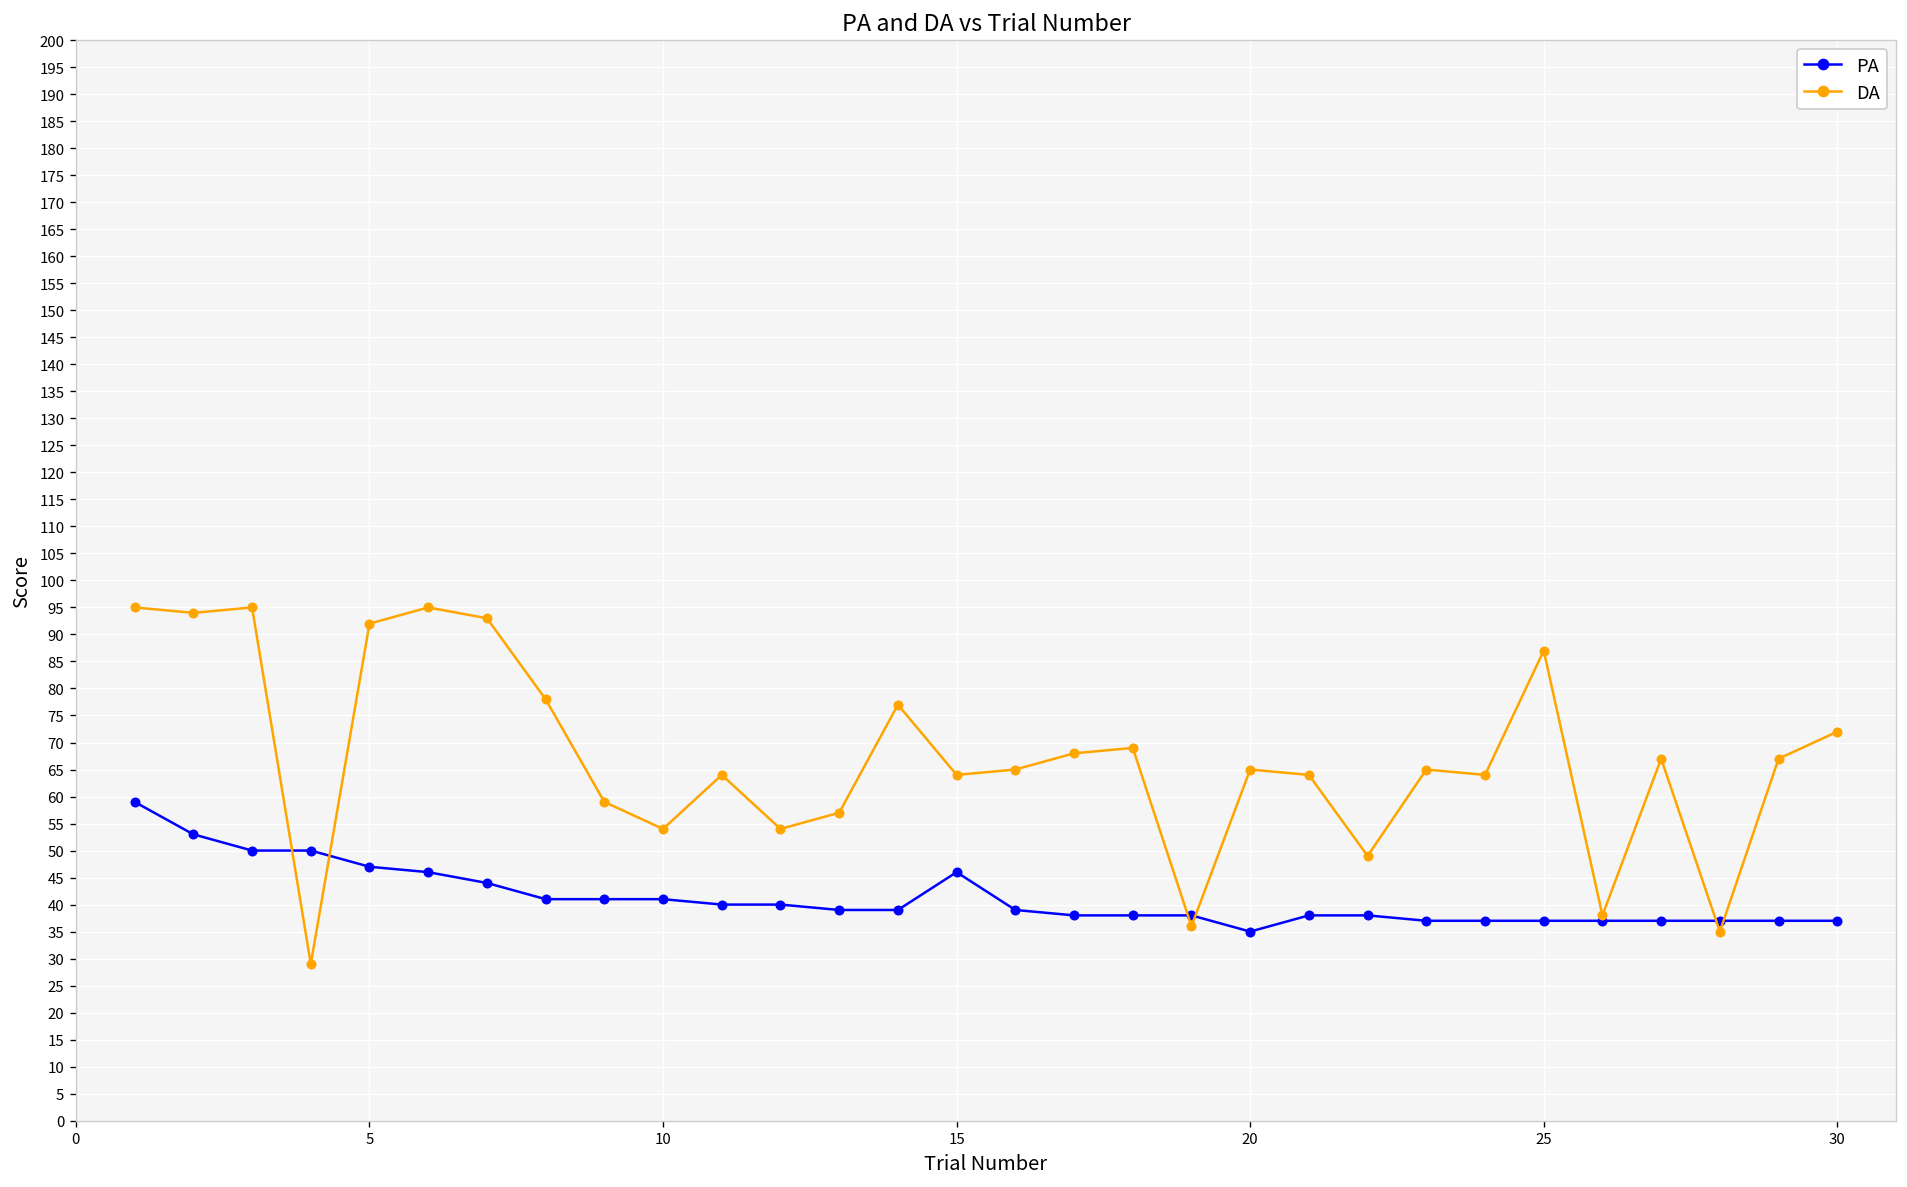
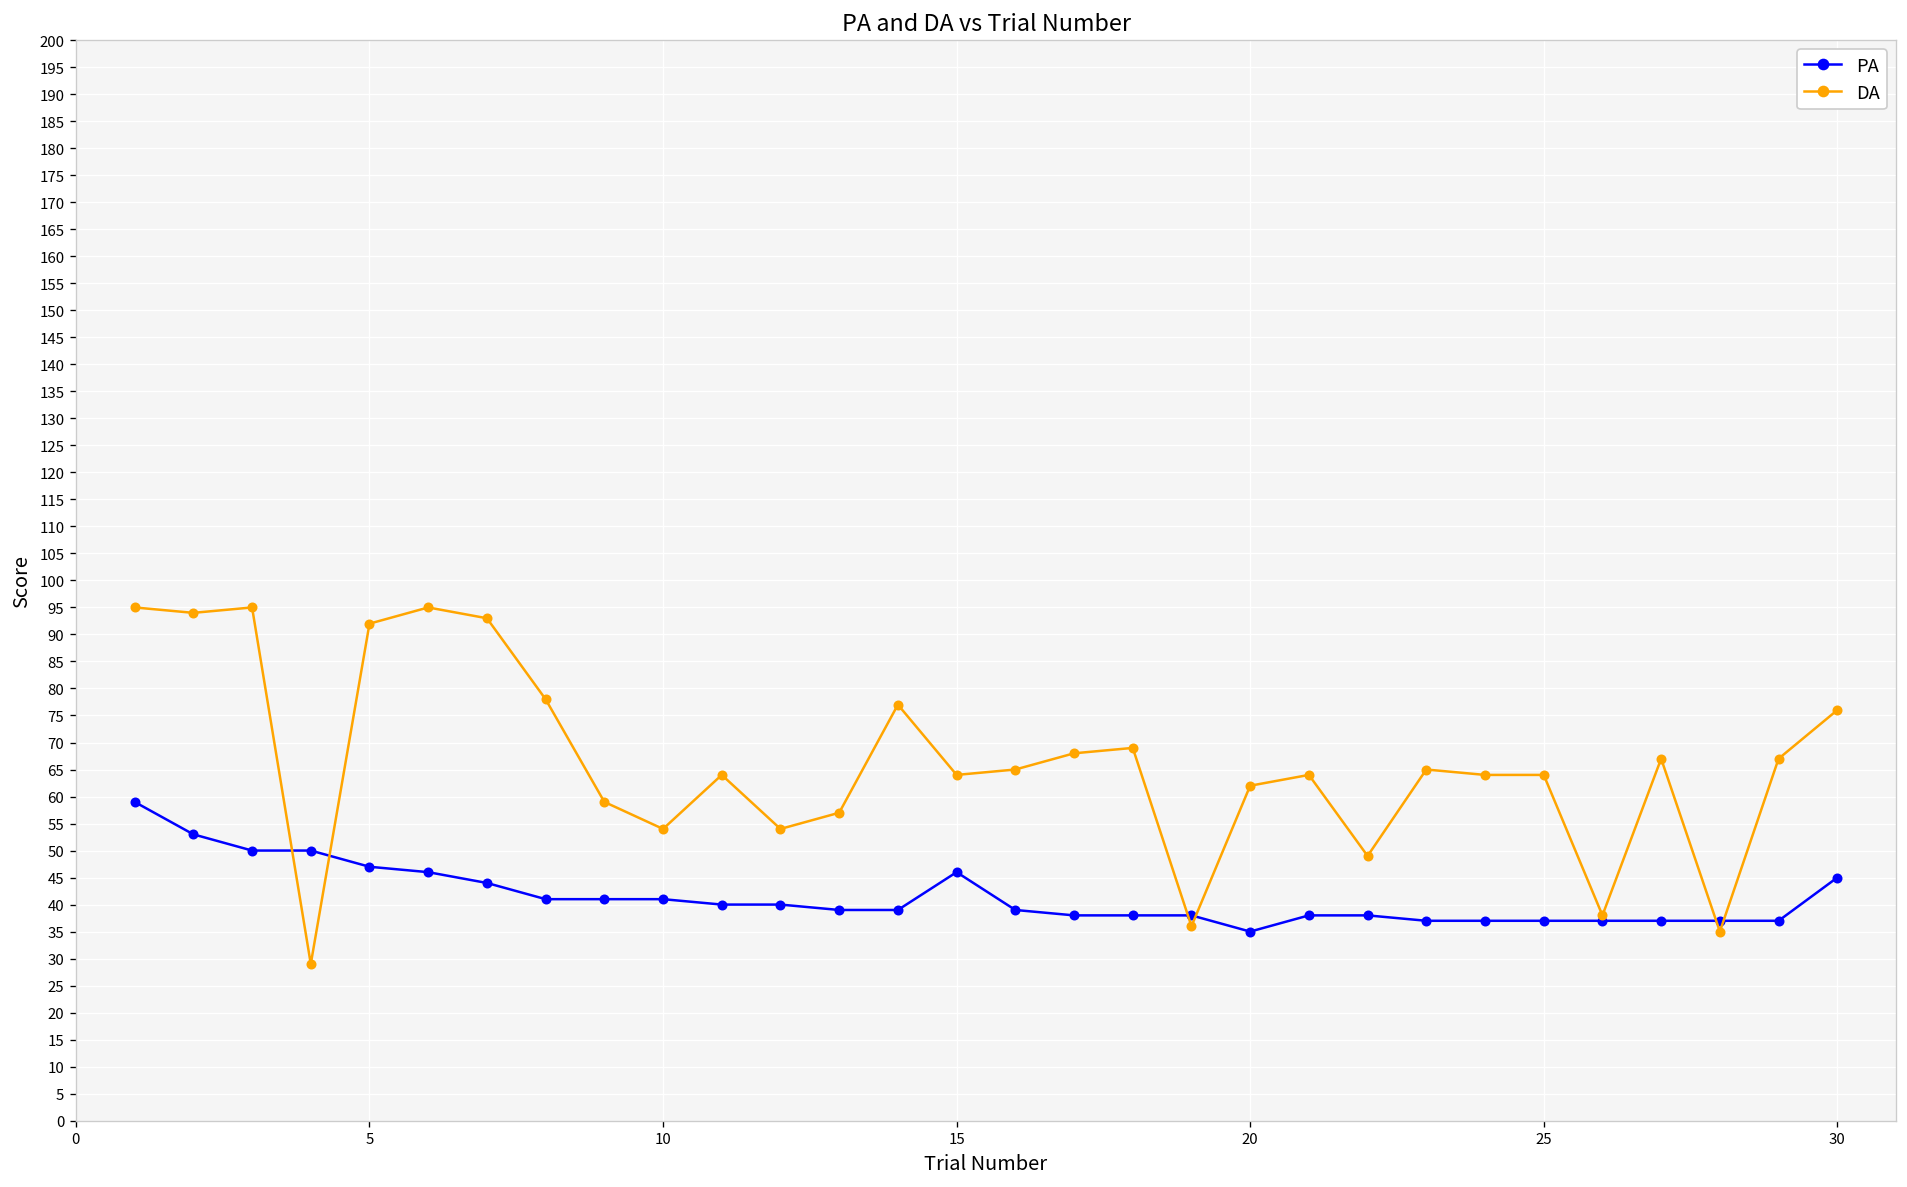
  {
    "PA": {
      "5": 47,
      "10": 41,
      "15": 46,
      "20": 35,
      "25": 37,
-     "30": 37
+     "30": 45
    },
    "DA": {
      "5": 92,
      "10": 54,
      "15": 64,
-     "20": 65,
-     "25": 87,
-     "30": 72
+     "20": 62,
+     "25": 64,
+     "30": 76
    }
  }
